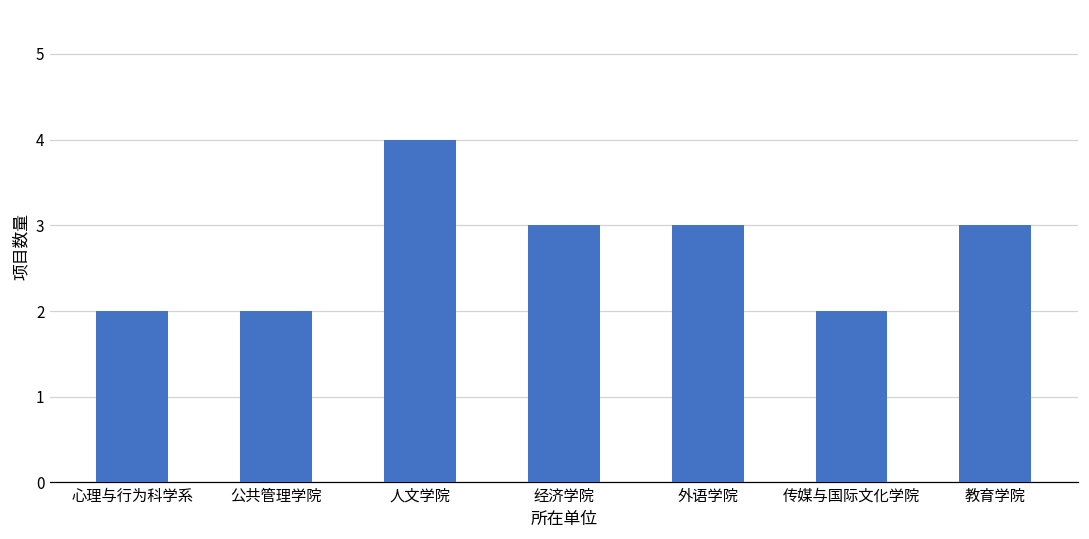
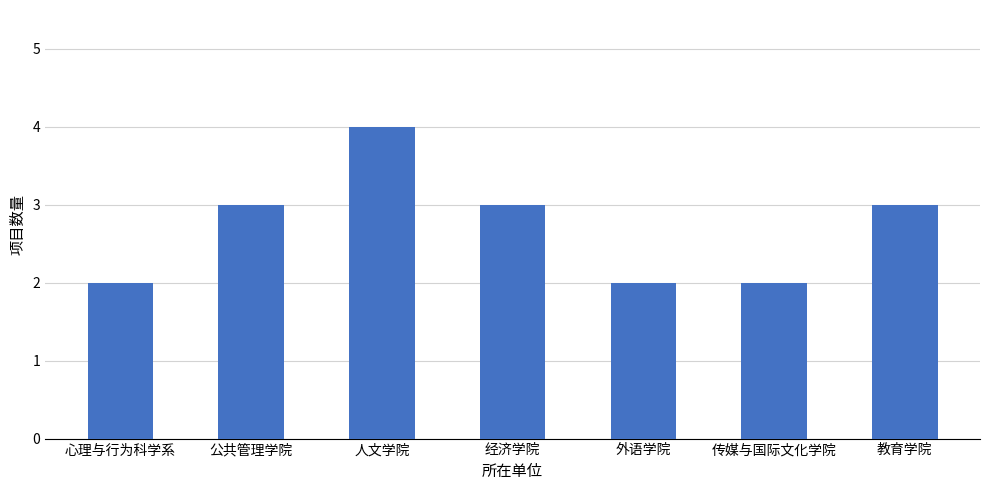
  {
    "心理与行为科学系": 2,
-   "公共管理学院": 2,
+   "公共管理学院": 3,
    "人文学院": 4,
    "经济学院": 3,
-   "外语学院": 3,
+   "外语学院": 2,
    "传媒与国际文化学院": 2,
    "教育学院": 3
  }
